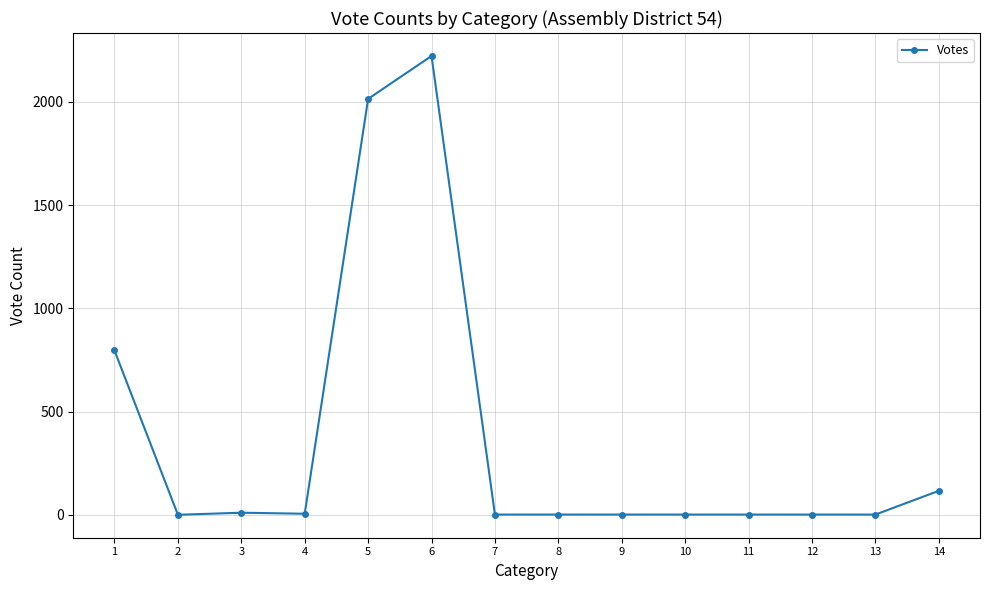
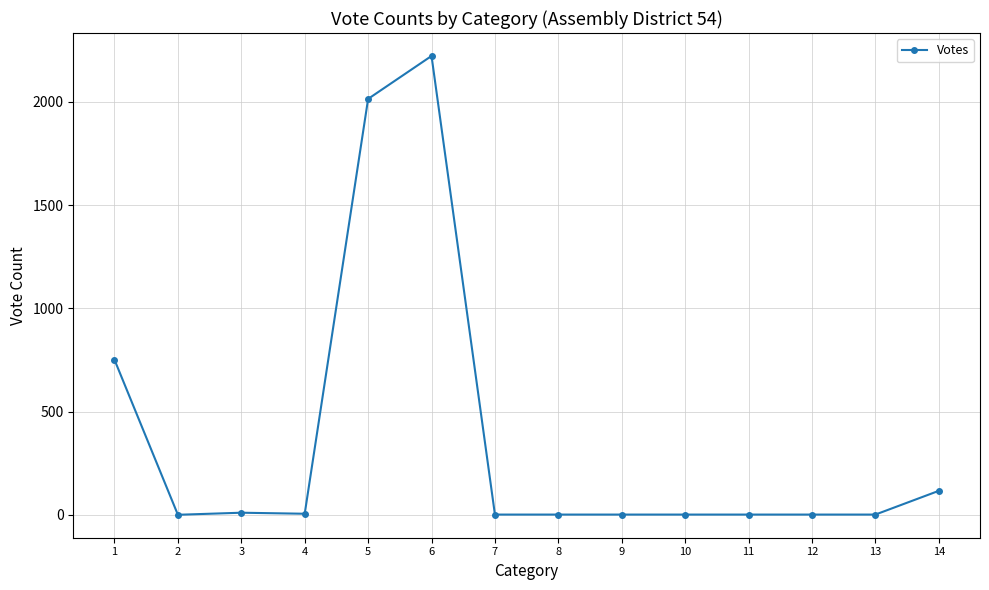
  {
-   "1": 800,
+   "1": 750,
    "2": 0,
    "3": 10,
    "4": 10,
    "5": 2020,
    "6": 2220,
    "7": 0,
    "8": 0,
    "9": 0,
    "10": 0,
    "11": 0,
    "12": 0,
    "13": 0,
    "14": 120
  }
